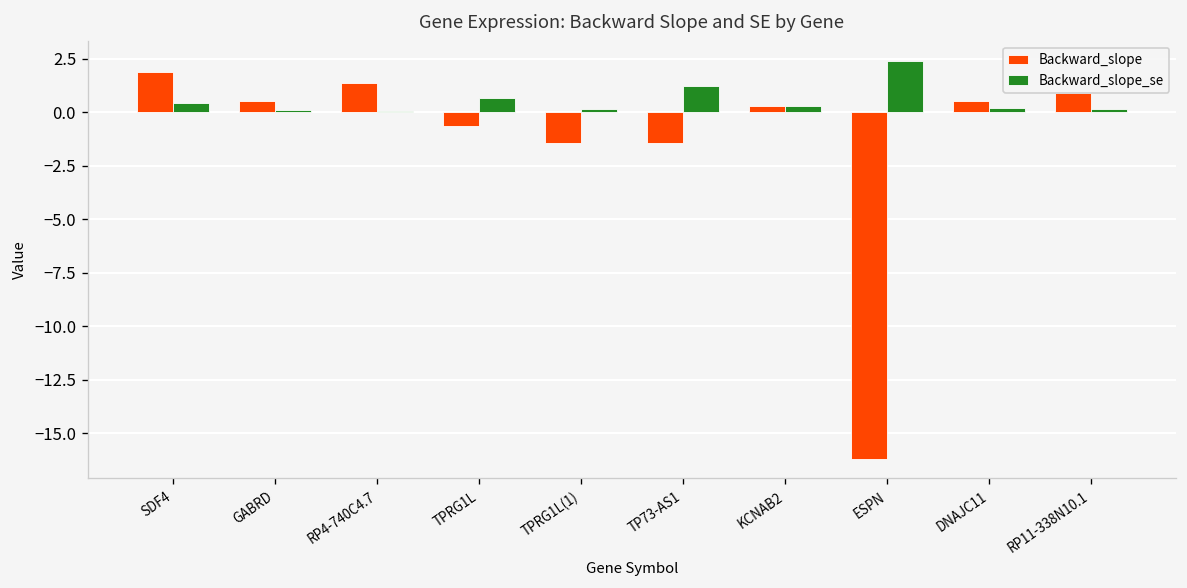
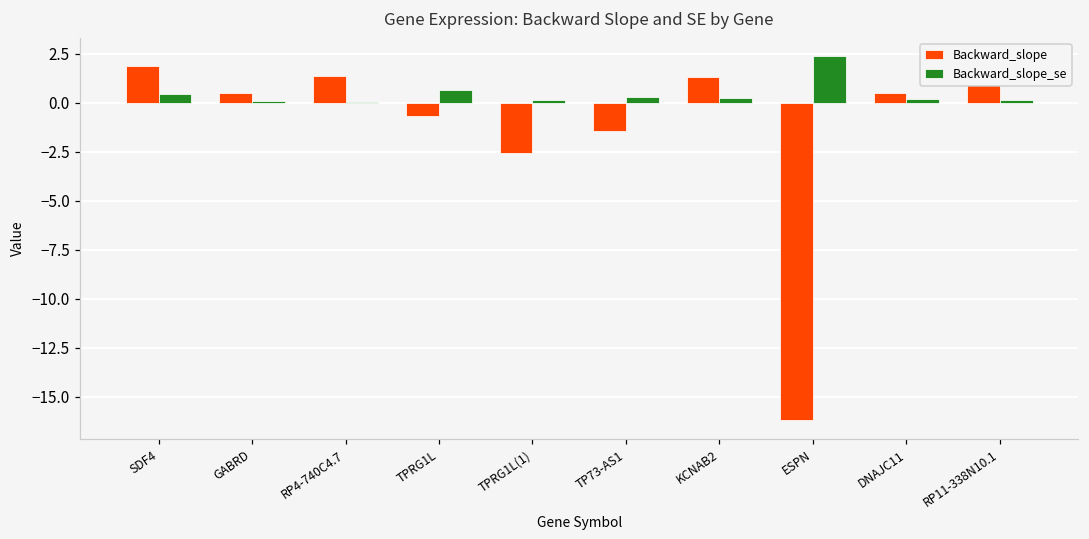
  {
    "Backward_slope": {
      "SDF4": 1.9,
      "GABRD": 0.5,
      "RP4-740C4.7": 1.4,
      "TPRG1L": -0.7,
-     "TPRG1L(1)": -1.4,
+     "TPRG1L(1)": -2.6,
      "TP73-AS1": -1.4,
-     "KCNAB2": 0.3,
+     "KCNAB2": 1.3,
      "ESPN": -16.2,
      "DNAJC11": 0.5,
      "RP11-338N10.1": 0.9
    },
    "Backward_slope_se": {
      "SDF4": 0.5,
      "TPRG1L": 0.7,
-     "TP73-AS1": 1.2,
+     "TP73-AS1": 0.3,
      "KCNAB2": 0.3,
      "ESPN": 2.4,
      "DNAJC11": 0.2,
      "RP11-338N10.1": 0.1
    }
  }
